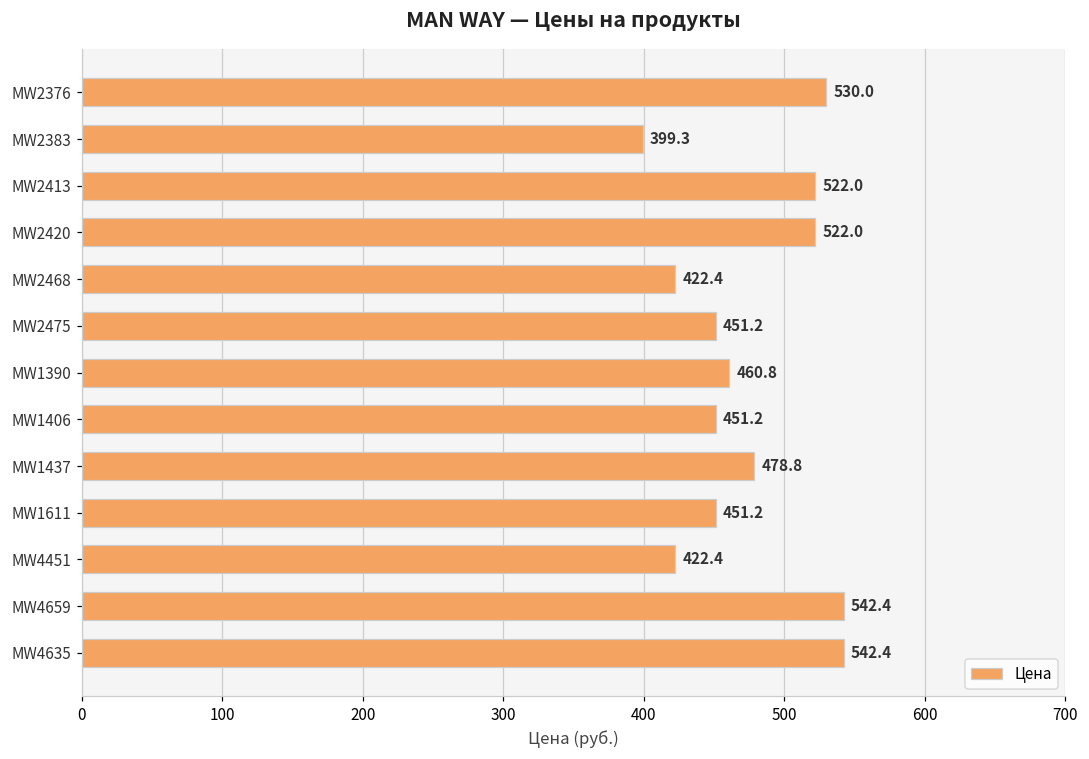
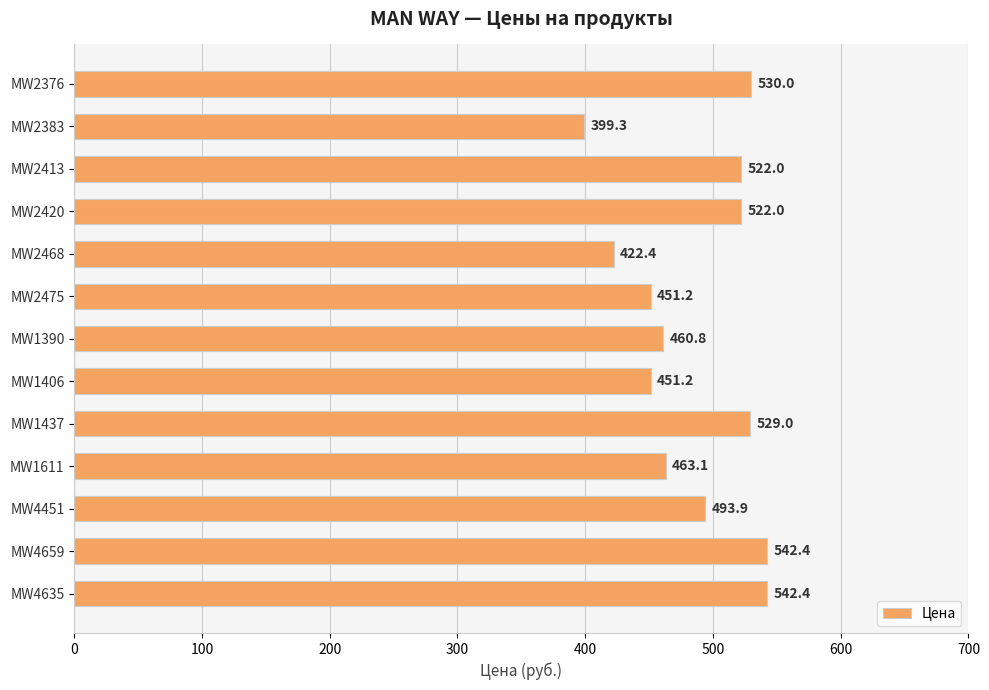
  {
    "MW2376": 530.0,
    "MW2383": 399.3,
    "MW2413": 522.0,
    "MW2420": 522.0,
    "MW2468": 422.4,
    "MW2475": 451.2,
    "MW1390": 460.8,
    "MW1406": 451.2,
-   "MW1437": 478.8,
-   "MW1611": 451.2,
-   "MW4451": 422.4,
+   "MW1437": 529.0,
+   "MW1611": 463.1,
+   "MW4451": 493.9,
    "MW4659": 542.4,
    "MW4635": 542.4
  }
